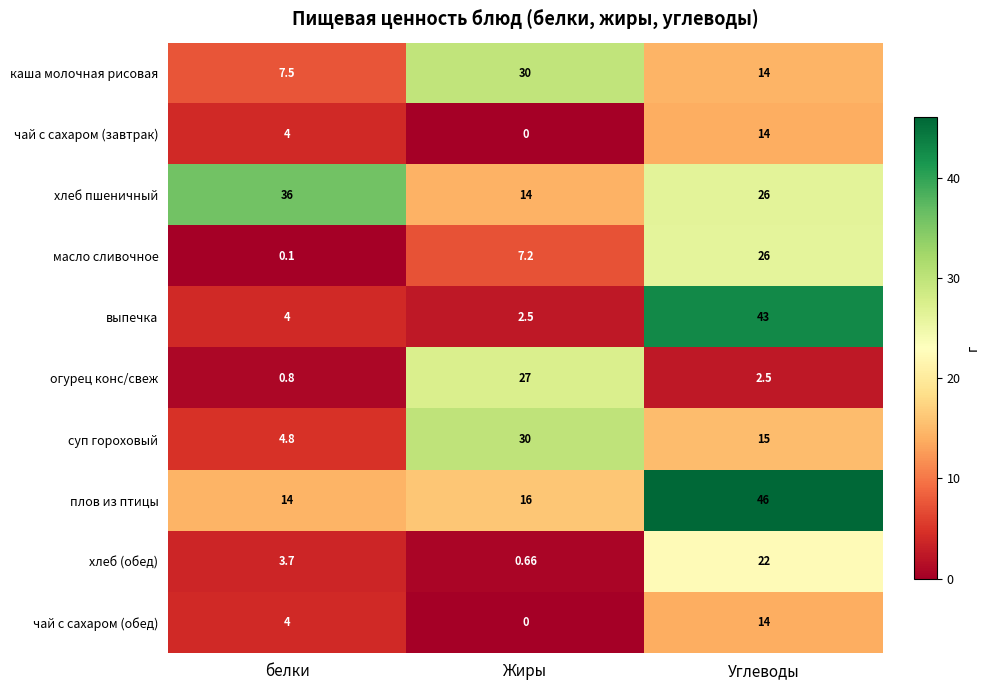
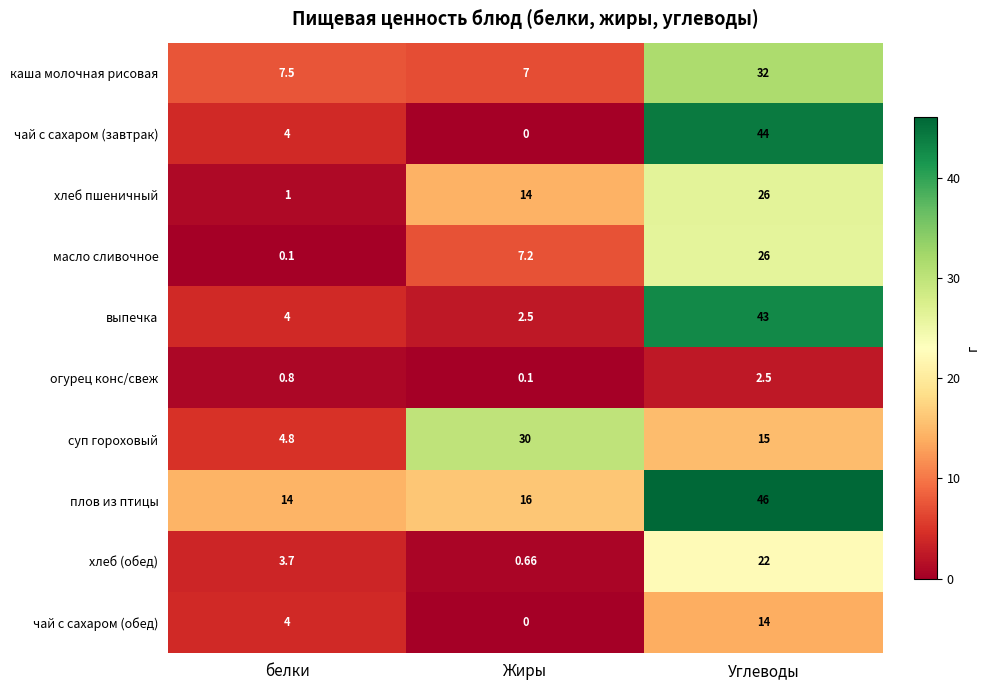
  {
    "каша молочная рисовая": {
      "белки": 7.5,
-     "Жиры": 30,
-     "Углеводы": 14
+     "Жиры": 7,
+     "Углеводы": 32
    },
    "чай с сахаром (завтрак)": {
      "белки": 4,
      "Жиры": 0,
-     "Углеводы": 14
+     "Углеводы": 44
    },
    "хлеб пшеничный": {
-     "белки": 36,
+     "белки": 1,
      "Жиры": 14,
      "Углеводы": 26
    },
    "масло сливочное": {
      "белки": 0.1,
      "Жиры": 7.2,
      "Углеводы": 26
    },
    "выпечка": {
      "белки": 4,
      "Жиры": 2.5,
      "Углеводы": 43
    },
    "огурец конс/свеж": {
      "белки": 0.8,
-     "Жиры": 27,
+     "Жиры": 0.1,
      "Углеводы": 2.5
    },
    "суп гороховый": {
      "белки": 4.8,
      "Жиры": 30,
      "Углеводы": 15
    },
    "плов из птицы": {
      "белки": 14,
      "Жиры": 16,
      "Углеводы": 46
    },
    "хлеб (обед)": {
      "белки": 3.7,
      "Жиры": 0.66,
      "Углеводы": 22
    },
    "чай с сахаром (обед)": {
      "белки": 4,
      "Жиры": 0,
      "Углеводы": 14
    }
  }
